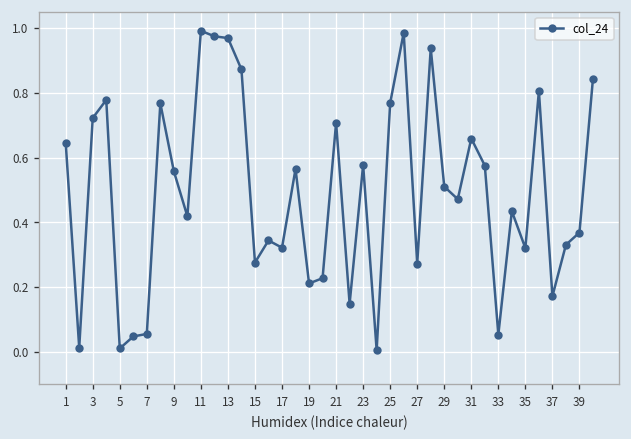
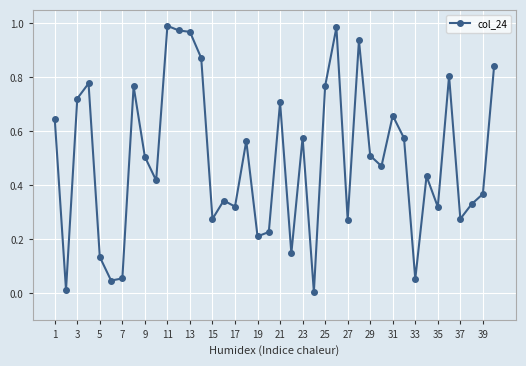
  {
    "1": 0.65,
    "3": 0.72,
-   "5": 0.01,
+   "5": 0.14,
    "7": 0.06,
-   "9": 0.56,
+   "9": 0.51,
    "11": 0.99,
    "13": 0.97,
    "15": 0.28,
    "17": 0.32,
    "19": 0.21,
    "21": 0.71,
    "23": 0.58,
    "25": 0.77,
    "27": 0.27,
    "29": 0.51,
    "31": 0.66,
    "33": 0.05,
    "35": 0.32,
-   "37": 0.17,
+   "37": 0.28,
    "39": 0.37
  }
